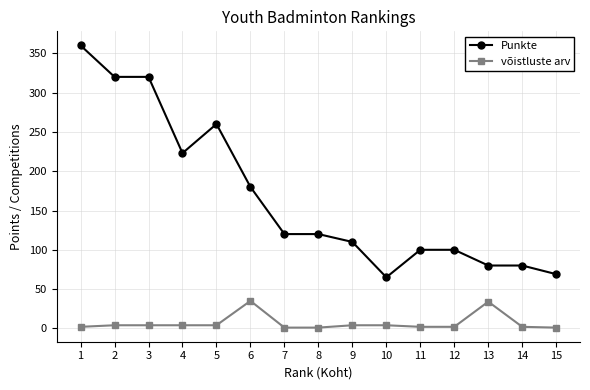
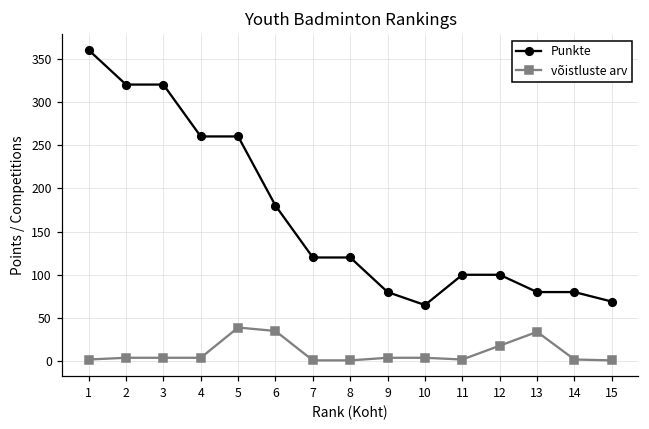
  {
    "Punkte": {
      "1": 360,
      "2": 320,
      "3": 320,
-     "4": 220,
+     "4": 260,
      "5": 260,
      "6": 180,
      "7": 120,
      "8": 120,
-     "9": 110,
+     "9": 80,
      "10": 70,
      "11": 100,
      "12": 100,
      "13": 80,
      "14": 80,
      "15": 70
    },
    "võistluste arv": {
      "1": 0,
      "2": 0,
      "3": 0,
      "4": 0,
-     "5": 0,
+     "5": 40,
      "6": 40,
      "7": 0,
      "8": 0,
      "9": 0,
      "10": 0,
      "11": 0,
-     "12": 0,
+     "12": 20,
      "13": 30,
      "14": 0,
      "15": 0
    }
  }
